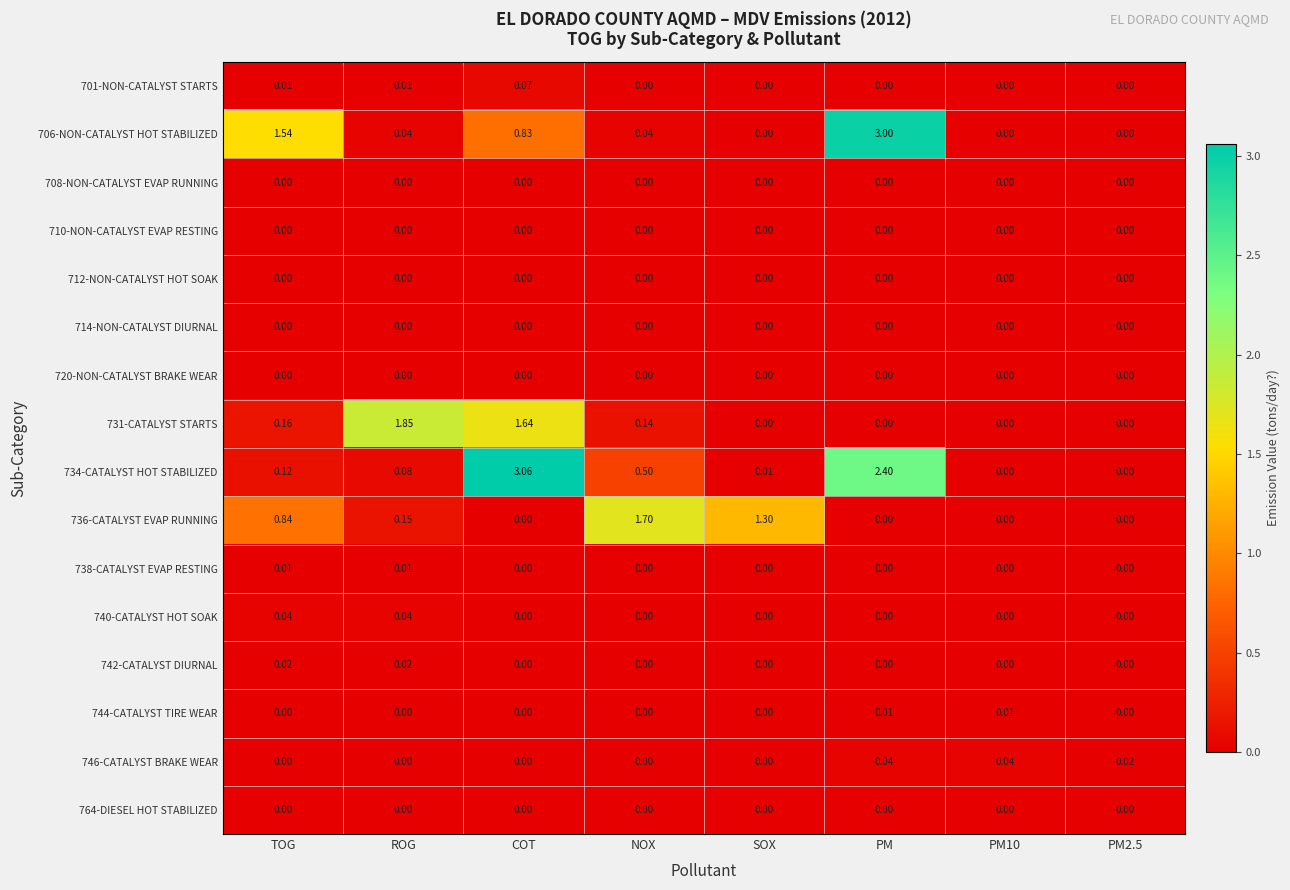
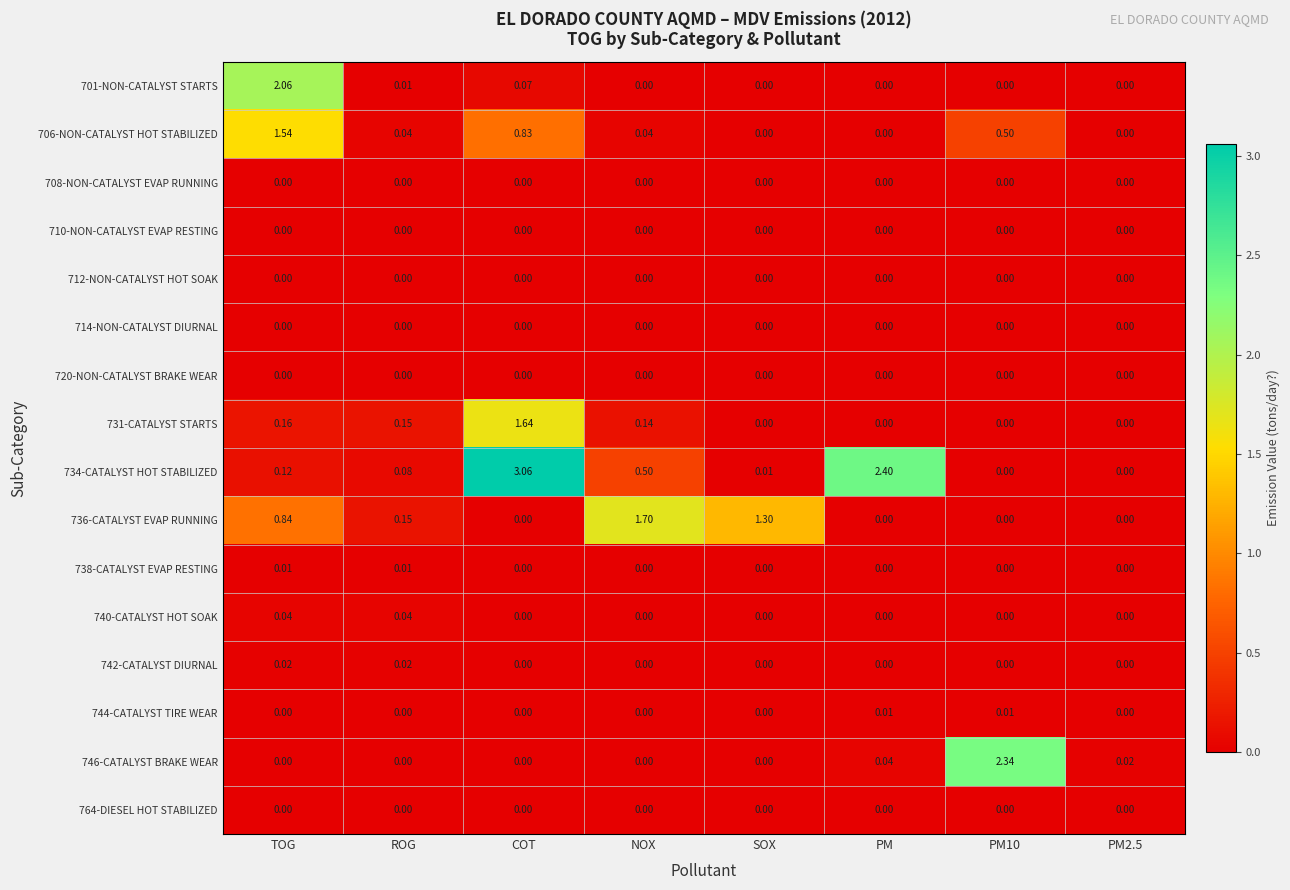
  {
    "701-NON-CATALYST STARTS": {
-     "TOG": 0.01,
+     "TOG": 2.06,
      "ROG": 0.01,
      "COT": 0.07,
      "NOX": 0.00,
      "SOX": 0.00,
      "PM": 0.00,
      "PM10": 0.00,
      "PM2.5": 0.00
    },
    "706-NON-CATALYST HOT STABILIZED": {
      "TOG": 1.54,
      "ROG": 0.04,
      "COT": 0.83,
      "NOX": 0.04,
      "SOX": 0.00,
-     "PM": 3.00,
-     "PM10": 0.00,
+     "PM": 0.00,
+     "PM10": 0.50,
      "PM2.5": 0.00
    },
    "708-NON-CATALYST EVAP RUNNING": {
      "TOG": 0.00,
      "ROG": 0.00,
      "COT": 0.00,
      "NOX": 0.00,
      "SOX": 0.00,
      "PM": 0.00,
      "PM10": 0.00,
      "PM2.5": 0.00
    },
    "710-NON-CATALYST EVAP RESTING": {
      "TOG": 0.00,
      "ROG": 0.00,
      "COT": 0.00,
      "NOX": 0.00,
      "SOX": 0.00,
      "PM": 0.00,
      "PM10": 0.00,
      "PM2.5": 0.00
    },
    "712-NON-CATALYST HOT SOAK": {
      "TOG": 0.00,
      "ROG": 0.00,
      "COT": 0.00,
      "NOX": 0.00,
      "SOX": 0.00,
      "PM": 0.00,
      "PM10": 0.00,
      "PM2.5": 0.00
    },
    "714-NON-CATALYST DIURNAL": {
      "TOG": 0.00,
      "ROG": 0.00,
      "COT": 0.00,
      "NOX": 0.00,
      "SOX": 0.00,
      "PM": 0.00,
      "PM10": 0.00,
      "PM2.5": 0.00
    },
    "720-NON-CATALYST BRAKE WEAR": {
      "TOG": 0.00,
      "ROG": 0.00,
      "COT": 0.00,
      "NOX": 0.00,
      "SOX": 0.00,
      "PM": 0.00,
      "PM10": 0.00,
      "PM2.5": 0.00
    },
    "731-CATALYST STARTS": {
      "TOG": 0.16,
-     "ROG": 1.85,
+     "ROG": 0.15,
      "COT": 1.64,
      "NOX": 0.14,
      "SOX": 0.00,
      "PM": 0.00,
      "PM10": 0.00,
      "PM2.5": 0.00
    },
    "734-CATALYST HOT STABILIZED": {
      "TOG": 0.12,
      "ROG": 0.08,
      "COT": 3.06,
      "NOX": 0.50,
      "SOX": 0.01,
      "PM": 2.40,
      "PM10": 0.00,
      "PM2.5": 0.00
    },
    "736-CATALYST EVAP RUNNING": {
      "TOG": 0.84,
      "ROG": 0.15,
      "COT": 0.00,
      "NOX": 1.70,
      "SOX": 1.30,
      "PM": 0.00,
      "PM10": 0.00,
      "PM2.5": 0.00
    },
    "738-CATALYST EVAP RESTING": {
      "TOG": 0.01,
      "ROG": 0.01,
      "COT": 0.00,
      "NOX": 0.00,
      "SOX": 0.00,
      "PM": 0.00,
      "PM10": 0.00,
      "PM2.5": 0.00
    },
    "740-CATALYST HOT SOAK": {
      "TOG": 0.04,
      "ROG": 0.04,
      "COT": 0.00,
      "NOX": 0.00,
      "SOX": 0.00,
      "PM": 0.00,
      "PM10": 0.00,
      "PM2.5": 0.00
    },
    "742-CATALYST DIURNAL": {
      "TOG": 0.02,
      "ROG": 0.02,
      "COT": 0.00,
      "NOX": 0.00,
      "SOX": 0.00,
      "PM": 0.00,
      "PM10": 0.00,
      "PM2.5": 0.00
    },
    "744-CATALYST TIRE WEAR": {
      "TOG": 0.00,
      "ROG": 0.00,
      "COT": 0.00,
      "NOX": 0.00,
      "SOX": 0.00,
      "PM": 0.01,
      "PM10": 0.01,
      "PM2.5": 0.00
    },
    "746-CATALYST BRAKE WEAR": {
      "TOG": 0.00,
      "ROG": 0.00,
      "COT": 0.00,
      "NOX": 0.00,
      "SOX": 0.00,
      "PM": 0.04,
-     "PM10": 0.04,
+     "PM10": 2.34,
      "PM2.5": 0.02
    },
    "764-DIESEL HOT STABILIZED": {
      "TOG": 0.00,
      "ROG": 0.00,
      "COT": 0.00,
      "NOX": 0.00,
      "SOX": 0.00,
      "PM": 0.00,
      "PM10": 0.00,
      "PM2.5": 0.00
    }
  }
